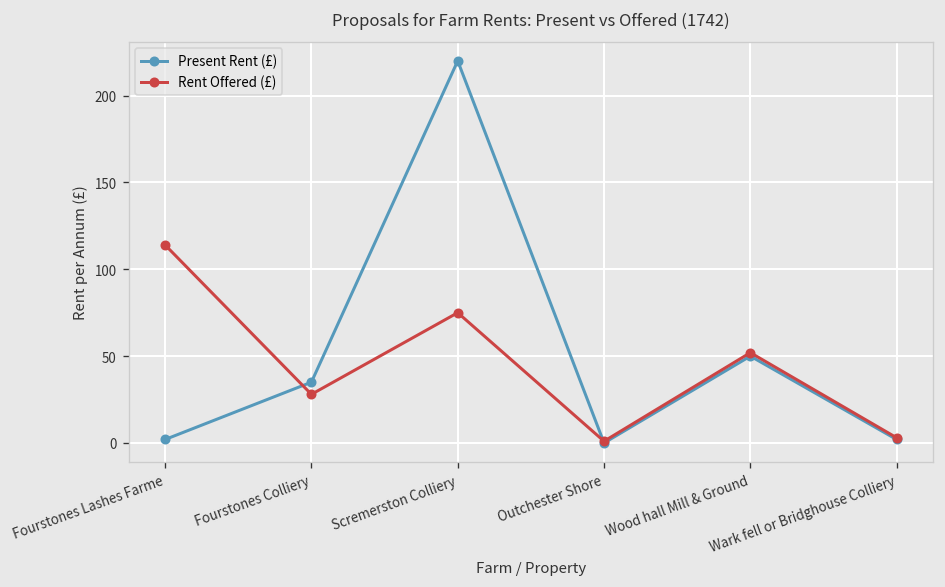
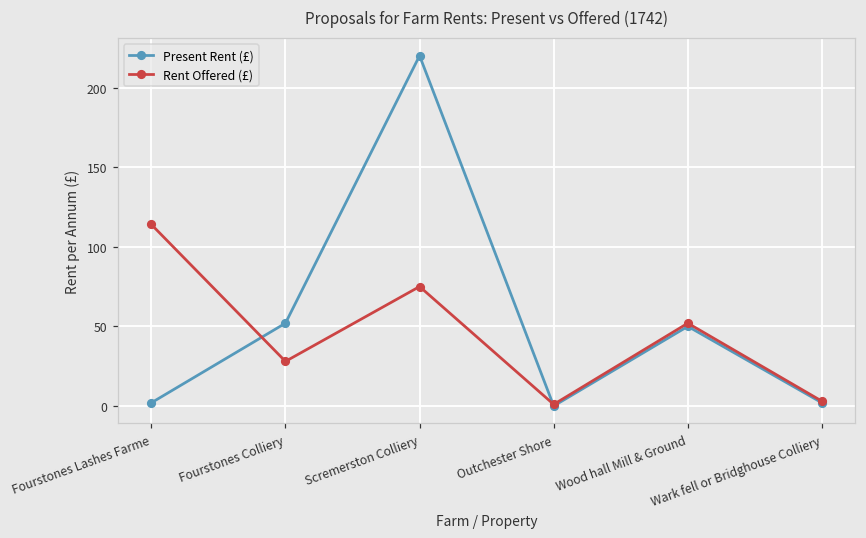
  {
    "Present Rent (£)": {
      "Fourstones Lashes Farme": 2,
-     "Fourstones Colliery": 35,
+     "Fourstones Colliery": 52,
      "Scremerston Colliery": 220,
      "Wood hall Mill & Ground": 50
    },
    "Rent Offered (£)": {
      "Fourstones Lashes Farme": 114,
      "Fourstones Colliery": 28,
      "Scremerston Colliery": 75,
      "Wood hall Mill & Ground": 52
    }
  }
